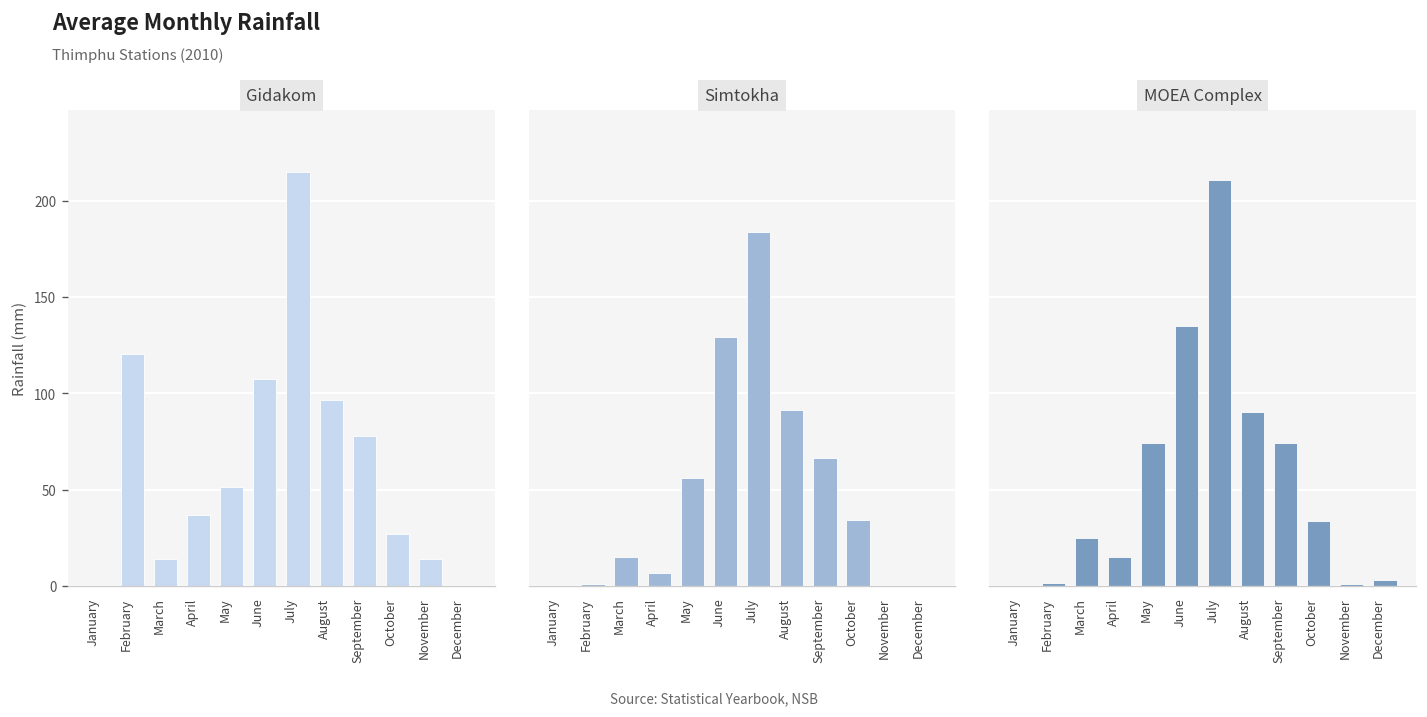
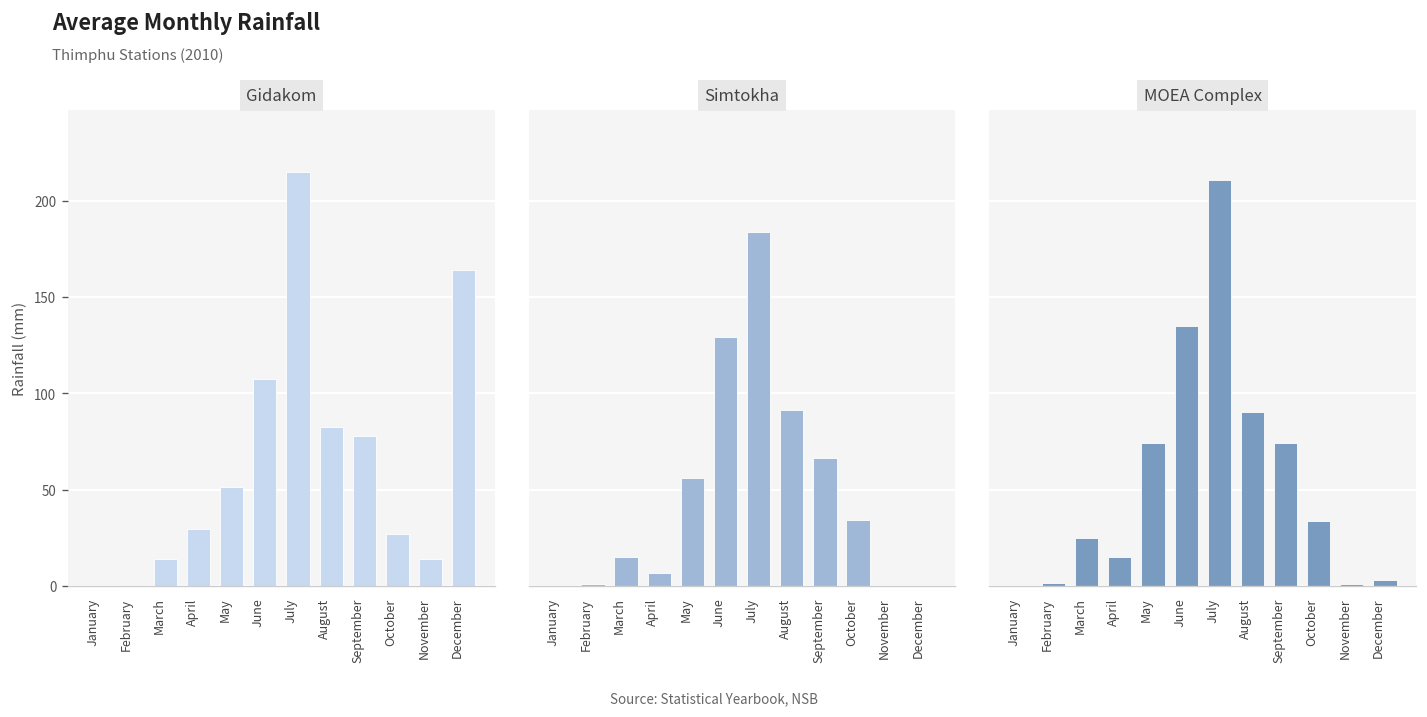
  {
    "Gidakom": {
      "January": 0,
-     "February": 120,
+     "February": 1,
      "March": 14,
-     "April": 37,
+     "April": 30,
      "May": 52,
      "June": 108,
      "July": 215,
-     "August": 97,
+     "August": 83,
      "September": 78,
      "October": 27,
      "November": 14,
-     "December": 0
+     "December": 164
    }
  }
